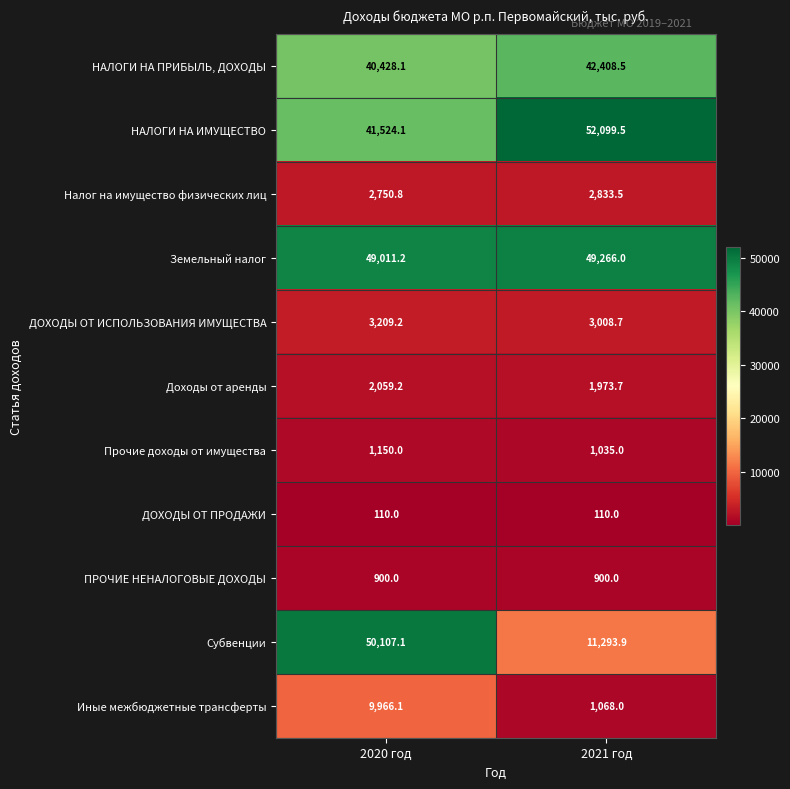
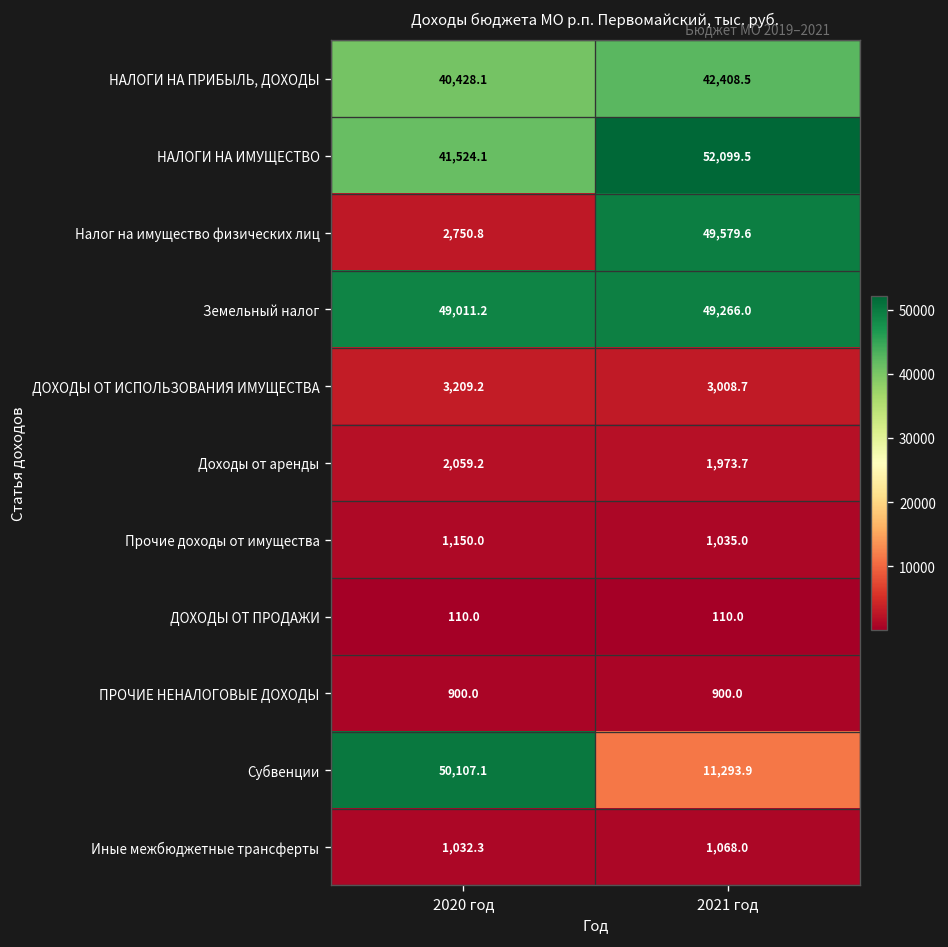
  {
    "НАЛОГИ НА ПРИБЫЛЬ, ДОХОДЫ": {
      "2020 год": "40,428.1",
      "2021 год": "42,408.5"
    },
    "НАЛОГИ НА ИМУЩЕСТВО": {
      "2020 год": "41,524.1",
      "2021 год": "52,099.5"
    },
    "Налог на имущество физических лиц": {
      "2020 год": "2,750.8",
-     "2021 год": "2,833.5"
+     "2021 год": "49,579.6"
    },
    "Земельный налог": {
      "2020 год": "49,011.2",
      "2021 год": "49,266.0"
    },
    "ДОХОДЫ ОТ ИСПОЛЬЗОВАНИЯ ИМУЩЕСТВА": {
      "2020 год": "3,209.2",
      "2021 год": "3,008.7"
    },
    "Доходы от аренды": {
      "2020 год": "2,059.2",
      "2021 год": "1,973.7"
    },
    "Прочие доходы от имущества": {
      "2020 год": "1,150.0",
      "2021 год": "1,035.0"
    },
    "ДОХОДЫ ОТ ПРОДАЖИ": {
      "2020 год": "110.0",
      "2021 год": "110.0"
    },
    "ПРОЧИЕ НЕНАЛОГОВЫЕ ДОХОДЫ": {
      "2020 год": "900.0",
      "2021 год": "900.0"
    },
    "Субвенции": {
      "2020 год": "50,107.1",
      "2021 год": "11,293.9"
    },
    "Иные межбюджетные трансферты": {
-     "2020 год": "9,966.1",
+     "2020 год": "1,032.3",
      "2021 год": "1,068.0"
    }
  }
